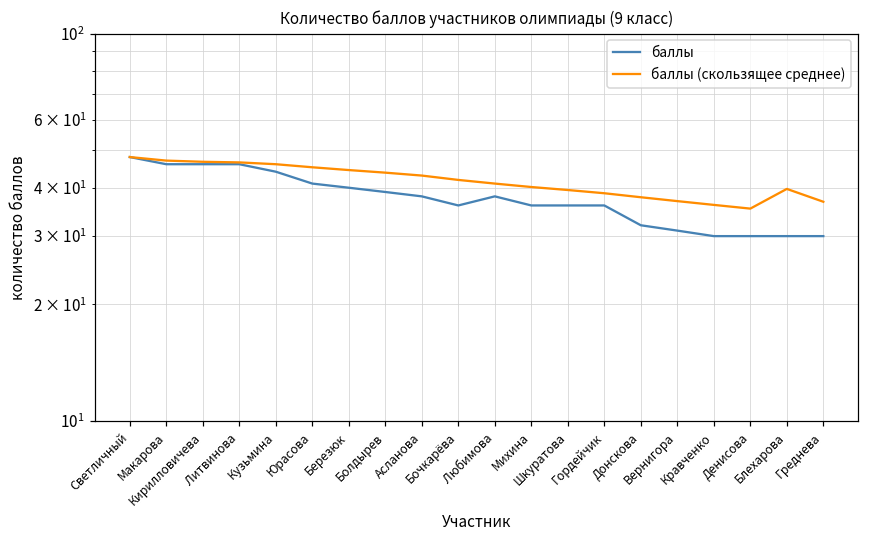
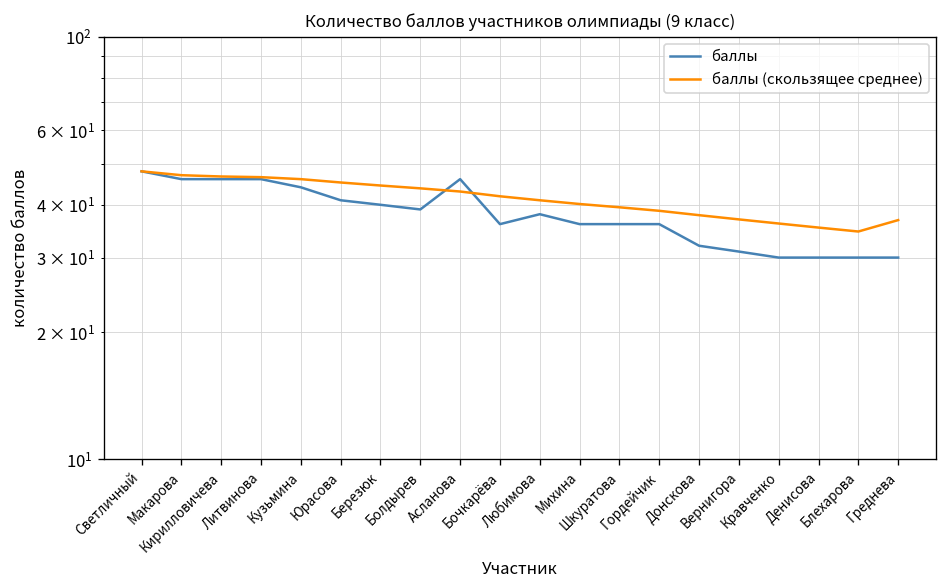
  {
    "баллы": {
      "Макарова": 46,
      "Кузьмина": 44,
      "Юрасова": 41,
      "Березюк": 40,
      "Болдырев": 39,
-     "Асланова": 38,
+     "Асланова": 46,
      "Бочкарёва": 36,
      "Любимова": 38,
      "Михина": 36,
      "Шкуратова": 36,
      "Гордейчик": 36,
      "Донскова": 32,
      "Вернигора": 31,
      "Кравченко": 30,
      "Денисова": 30,
      "Блехарова": 30,
      "Греднева": 30
    },
    "баллы (скользящее среднее)": {
      "Макарова": 47,
      "Кузьмина": 46,
      "Юрасова": 45,
      "Березюк": 44,
      "Болдырев": 44,
      "Асланова": 43,
      "Бочкарёва": 42,
      "Любимова": 41,
      "Михина": 40,
      "Шкуратова": 39,
      "Гордейчик": 39,
      "Донскова": 38,
      "Вернигора": 37,
      "Кравченко": 36,
      "Денисова": 35,
-     "Блехарова": 40,
+     "Блехарова": 35,
      "Греднева": 37
    }
  }
